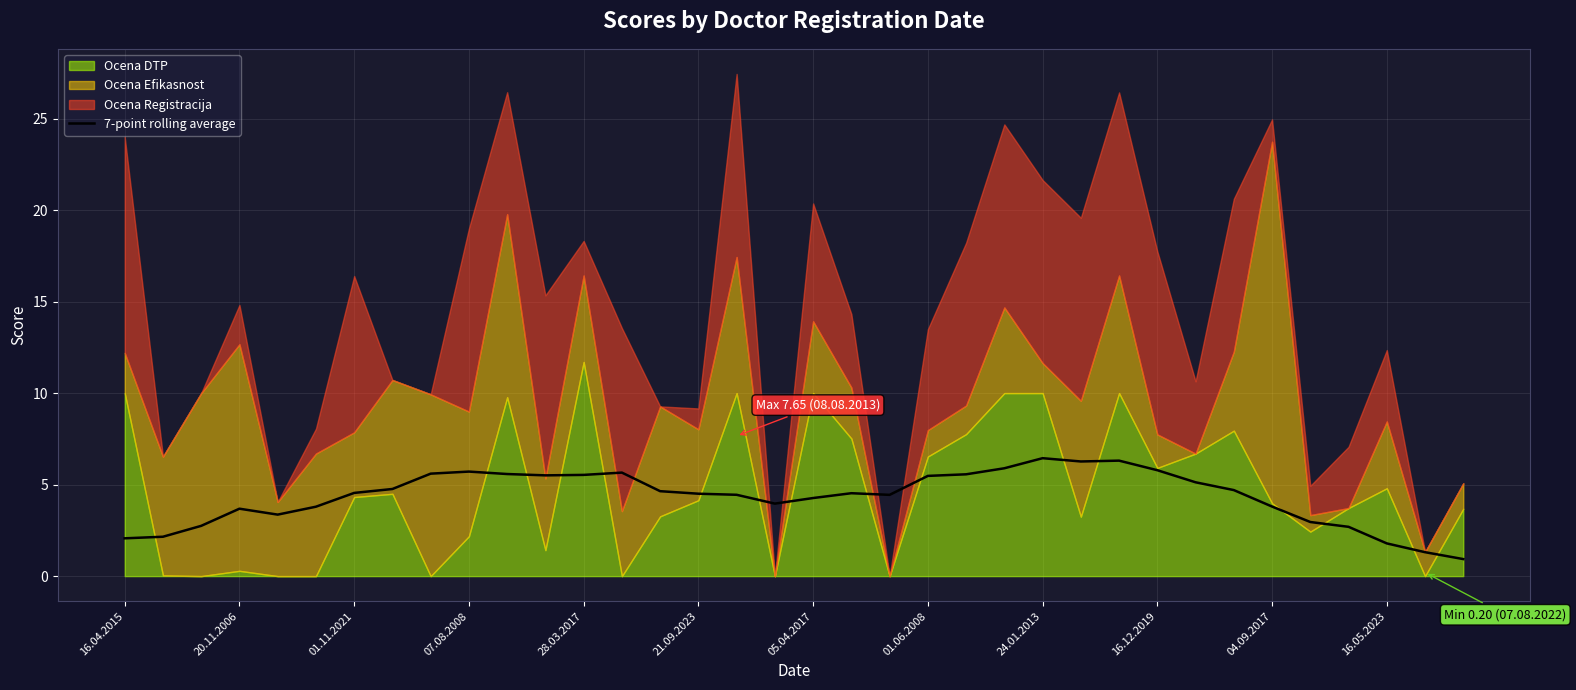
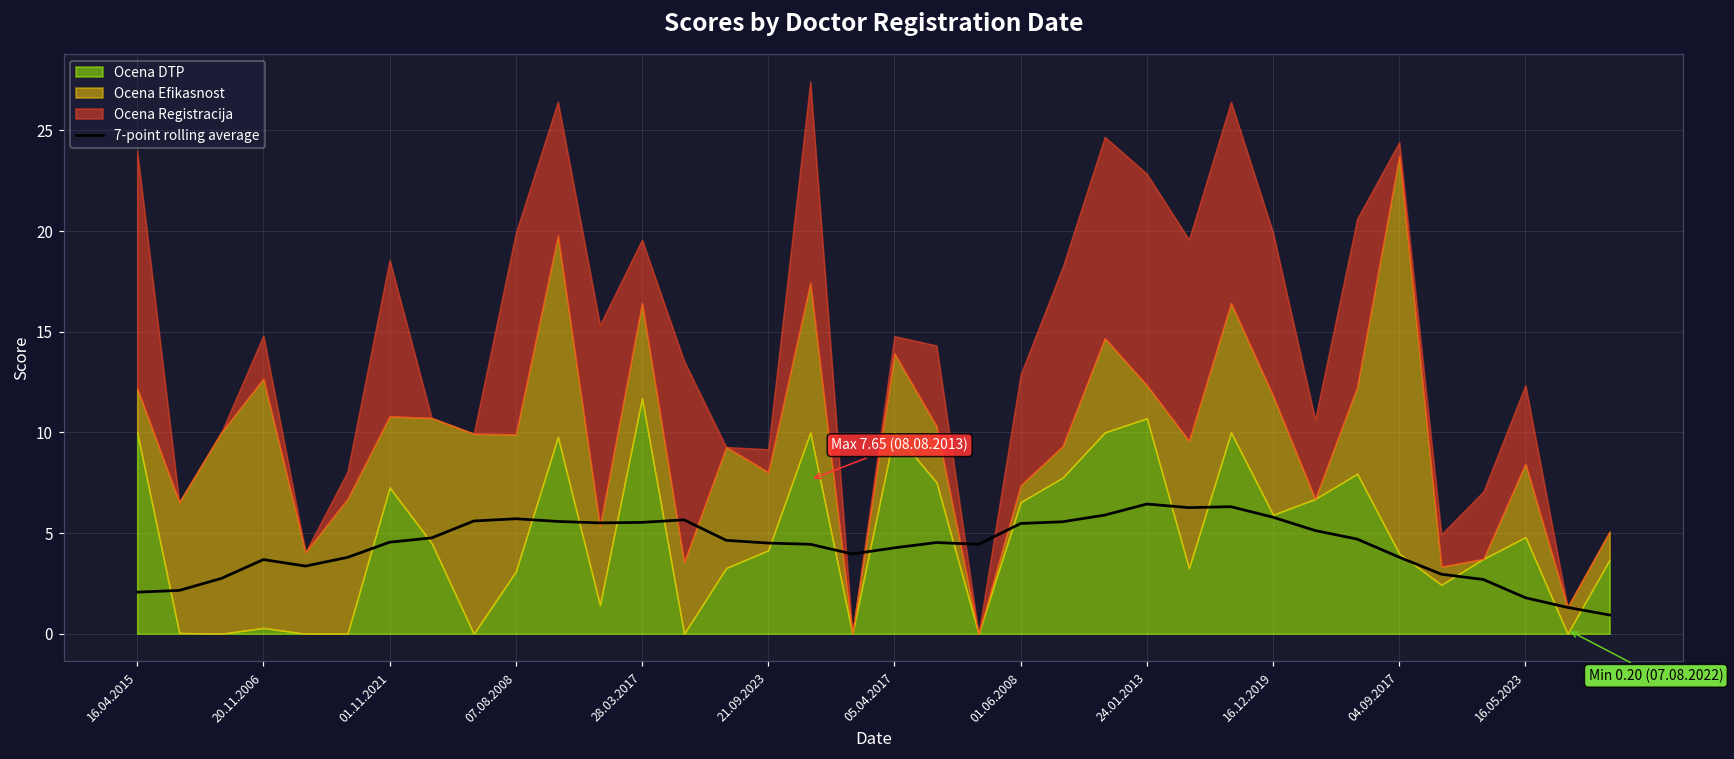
  {
    "7-point rolling average": {
      "16.04.2015": 2.1,
      "20.11.2006": 3.7,
      "01.11.2021": 4.5,
      "07.08.2008": 5.7,
      "28.03.2017": 5.5,
      "05.04.2017": 4.3,
      "01.06.2008": 5.5,
      "24.01.2013": 6.4,
      "04.09.2017": 3.8,
      "16.05.2023": 1.8
    },
    "Ocena DTP": {
      "16.04.2015": 10.0,
      "20.11.2006": 0.3,
-     "01.11.2021": 4.3,
-     "07.08.2008": 2.2,
+     "01.11.2021": 7.3,
+     "07.08.2008": 3.1,
      "28.03.2017": 11.7,
      "05.04.2017": 10.0,
      "01.06.2008": 6.5,
-     "24.01.2013": 10.0,
+     "24.01.2013": 10.7,
      "04.09.2017": 4.0,
      "16.05.2023": 4.8
    },
    "Ocena Efikasnost": {
      "16.04.2015": 2.2,
      "20.11.2006": 12.4,
      "01.11.2021": 3.5,
      "07.08.2008": 6.8,
      "28.03.2017": 4.7,
      "05.04.2017": 3.9,
-     "01.06.2008": 1.4,
+     "01.06.2008": 0.8,
      "24.01.2013": 1.6,
-     "16.12.2019": 1.8,
+     "16.12.2019": 5.9,
      "04.09.2017": 19.8,
      "16.05.2023": 3.7
    },
    "Ocena Registracija": {
      "16.04.2015": 11.8,
      "20.11.2006": 2.1,
-     "01.11.2021": 8.5,
+     "01.11.2021": 7.8,
      "07.08.2008": 10.0,
-     "28.03.2017": 1.9,
-     "05.04.2017": 6.4,
+     "28.03.2017": 3.1,
+     "05.04.2017": 0.9,
      "01.06.2008": 5.5,
-     "24.01.2013": 10.0,
-     "16.12.2019": 10.0,
-     "04.09.2017": 1.2,
+     "24.01.2013": 10.5,
+     "16.12.2019": 8.1,
+     "04.09.2017": 0.7,
      "16.05.2023": 3.9
    }
  }
